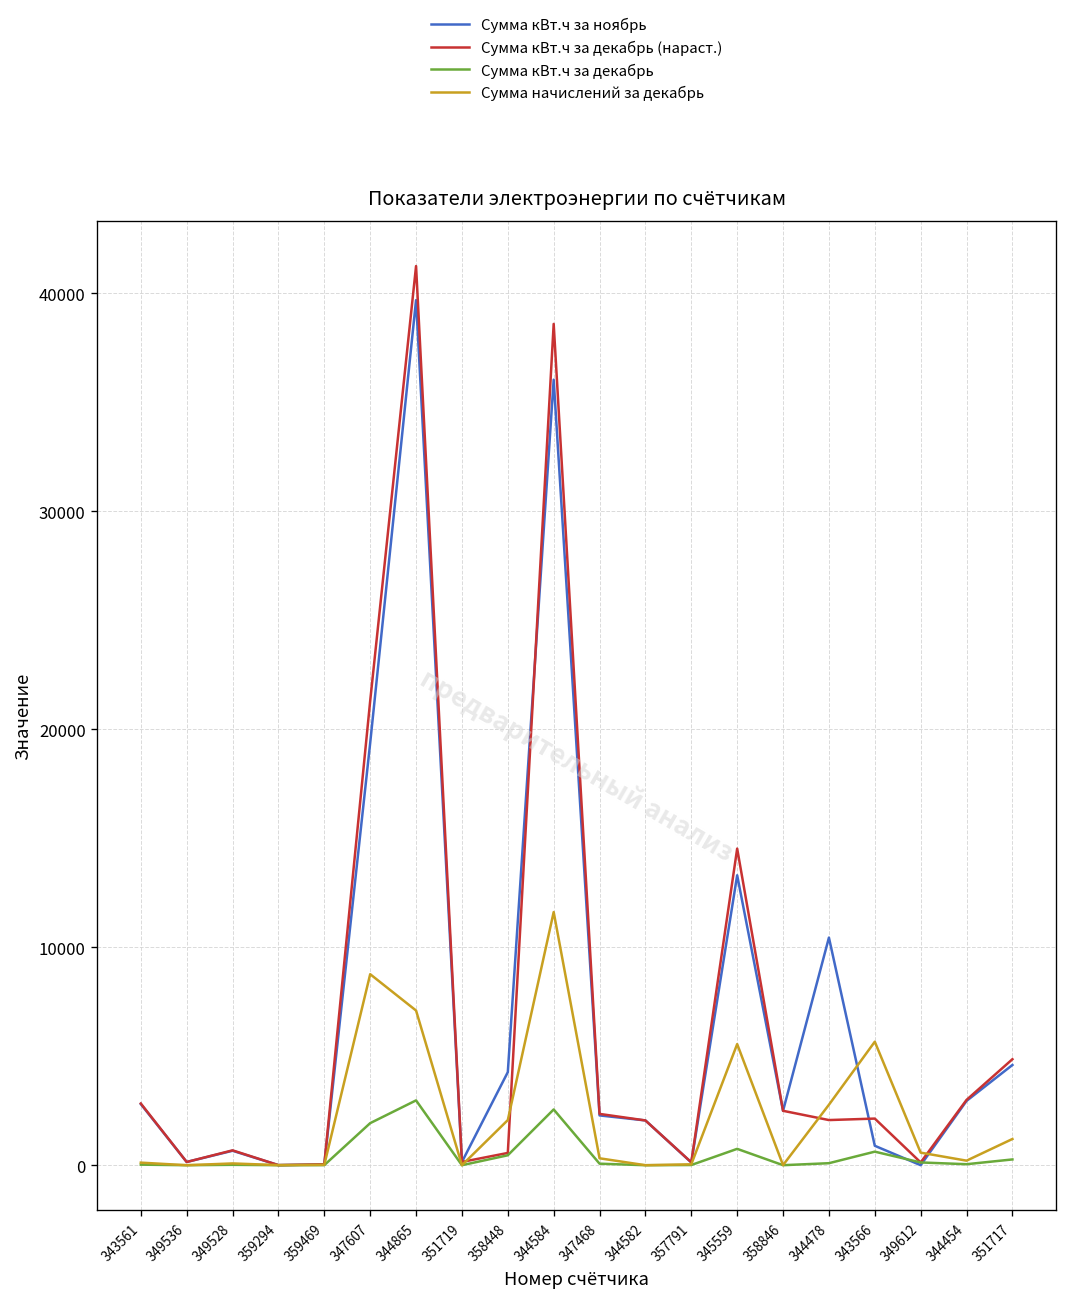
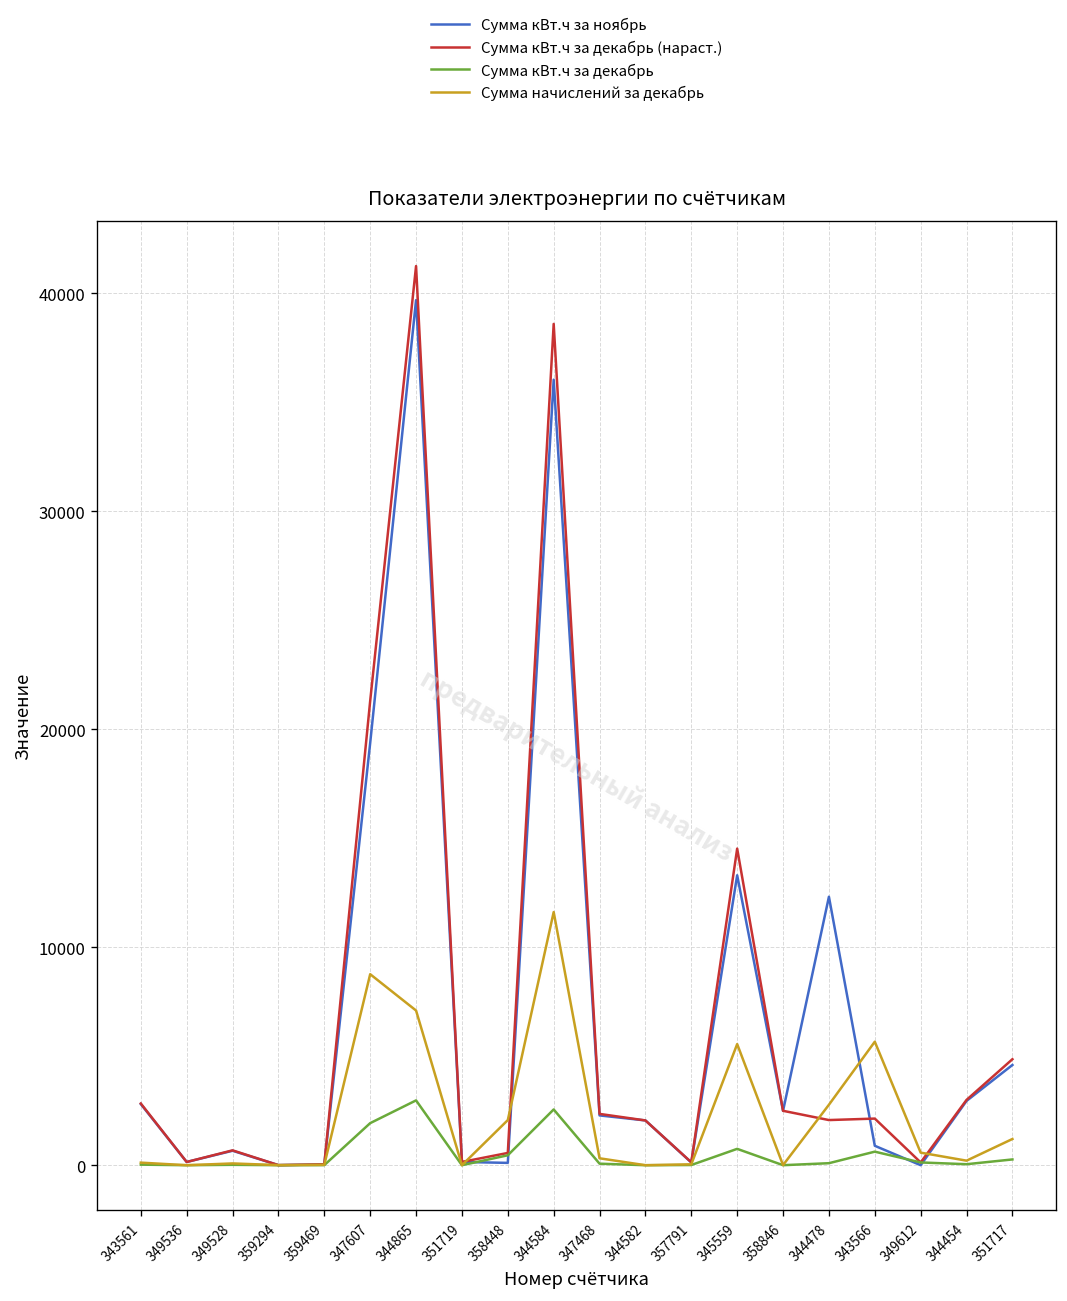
  {
    "Сумма кВт.ч за ноябрь": {
      "347607": 19400,
      "344865": 39700,
-     "358448": 4300,
+     "358448": 100,
      "344584": 36000,
      "345559": 13300,
-     "344478": 10400,
+     "344478": 12300,
      "343566": 900,
      "351717": 4600
    },
    "Сумма кВт.ч за декабрь (нараст.)": {
      "347607": 21300,
      "344865": 41200,
      "344584": 38600,
      "345559": 14500,
      "344478": 2100,
      "343566": 2100,
      "351717": 4900
    },
    "Сумма кВт.ч за декабрь": {
      "347607": 1900,
      "344865": 3000,
      "344584": 2600,
      "347468": 100,
      "345559": 800,
      "344478": 100,
      "343566": 600,
      "344454": 0,
      "351717": 300
    },
    "Сумма начислений за декабрь": {
      "347607": 8800,
      "344865": 7100,
      "358448": 2100,
      "344584": 11600,
      "347468": 300,
      "345559": 5600,
      "344478": 2800,
      "343566": 5700,
      "349612": 600,
      "344454": 200,
      "351717": 1200
    }
  }
